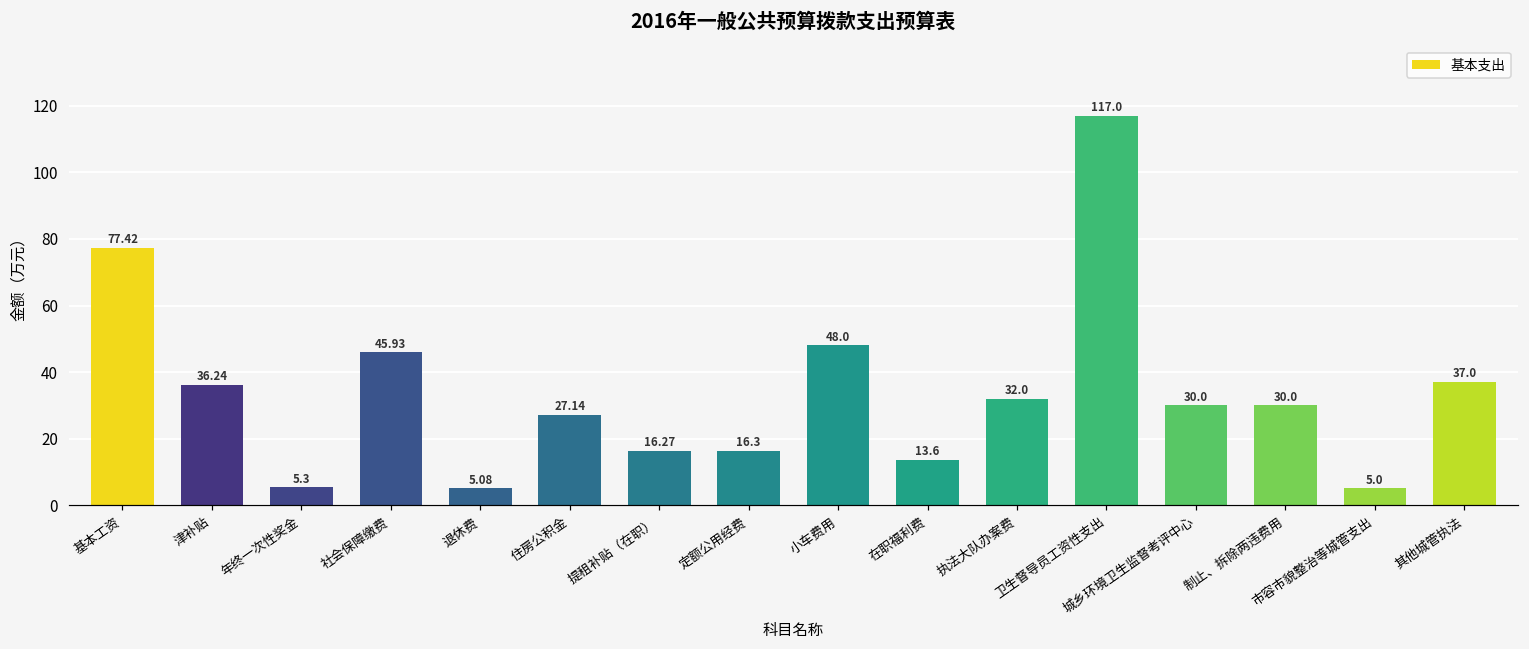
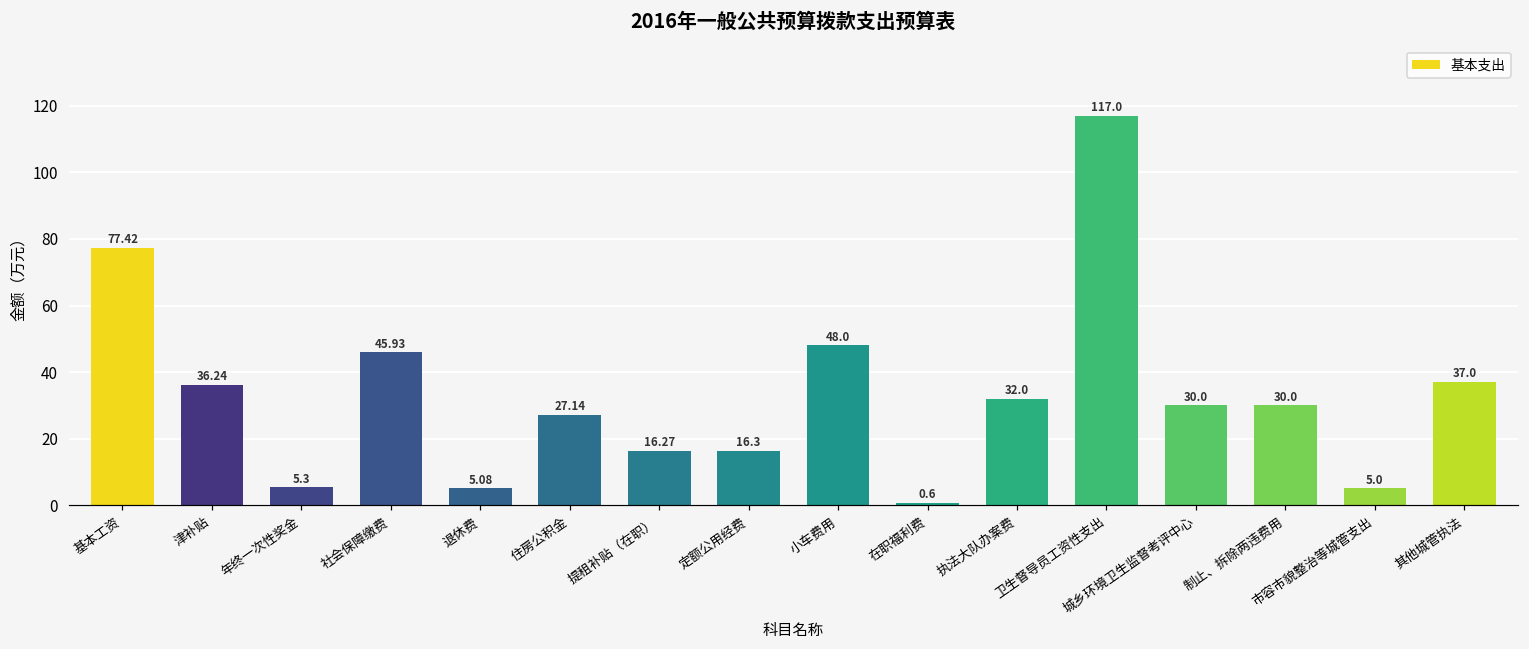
  {
    "基本工资": 77.42,
    "津补贴": 36.24,
    "年终一次性奖金": 5.3,
    "社会保障缴费": 45.93,
    "退休费": 5.08,
    "住房公积金": 27.14,
    "提租补贴（在职）": 16.27,
    "定额公用经费": 16.3,
    "小车费用": 48.0,
-   "在职福利费": 13.6,
+   "在职福利费": 0.6,
    "执法大队办案费": 32.0,
    "卫生督导员工资性支出": 117.0,
    "城乡环境卫生监督考评中心": 30.0,
    "制止、拆除两违费用": 30.0,
    "市容市貌整治等城管支出": 5.0,
    "其他城管执法": 37.0
  }
